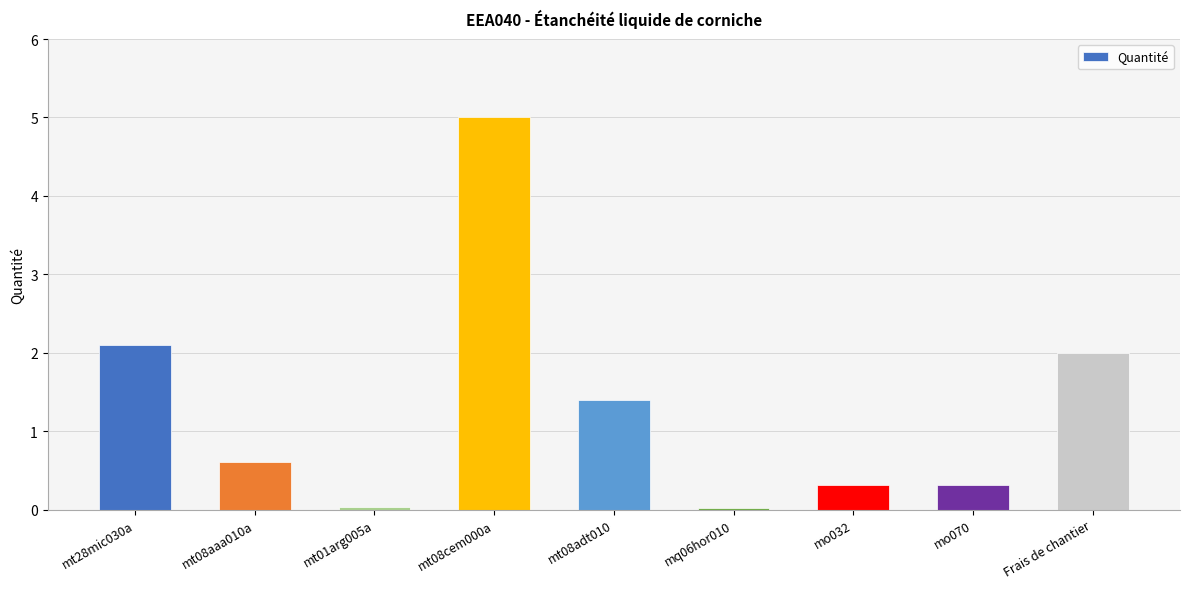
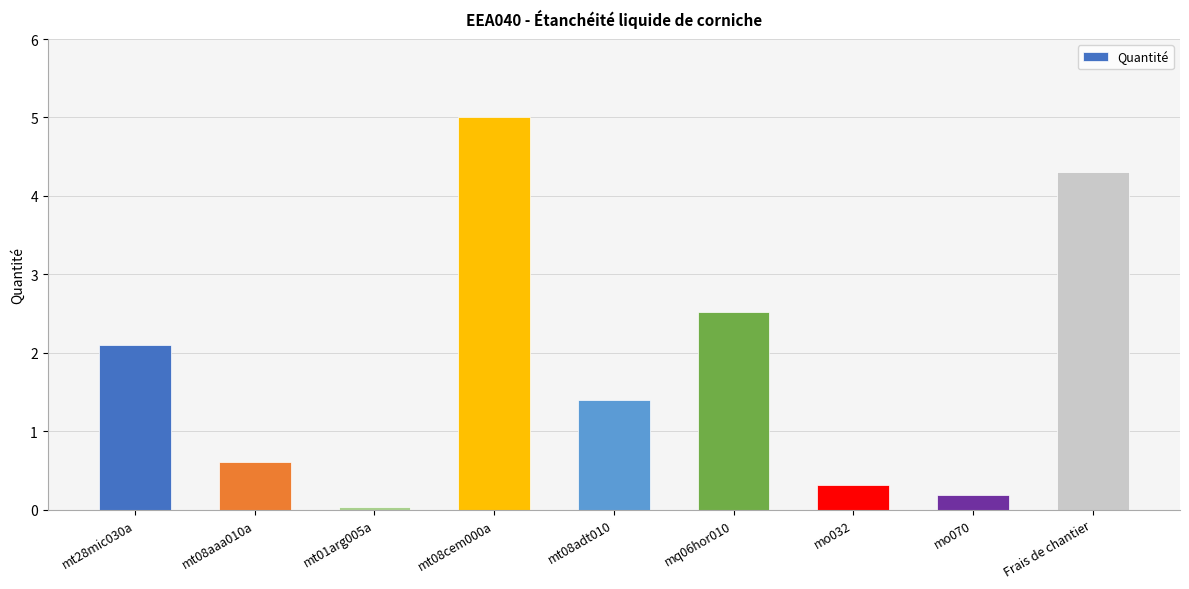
  {
    "mt28mic030a": 2.1,
    "mt08aaa010a": 0.6,
    "mt01arg005a": 0.0,
    "mt08cem000a": 5.0,
    "mt08adt010": 1.4,
-   "mq06hor010": 0.0,
+   "mq06hor010": 2.5,
    "mo032": 0.3,
-   "mo070": 0.3,
-   "Frais de chantier": 2.0
+   "mo070": 0.2,
+   "Frais de chantier": 4.3
  }
